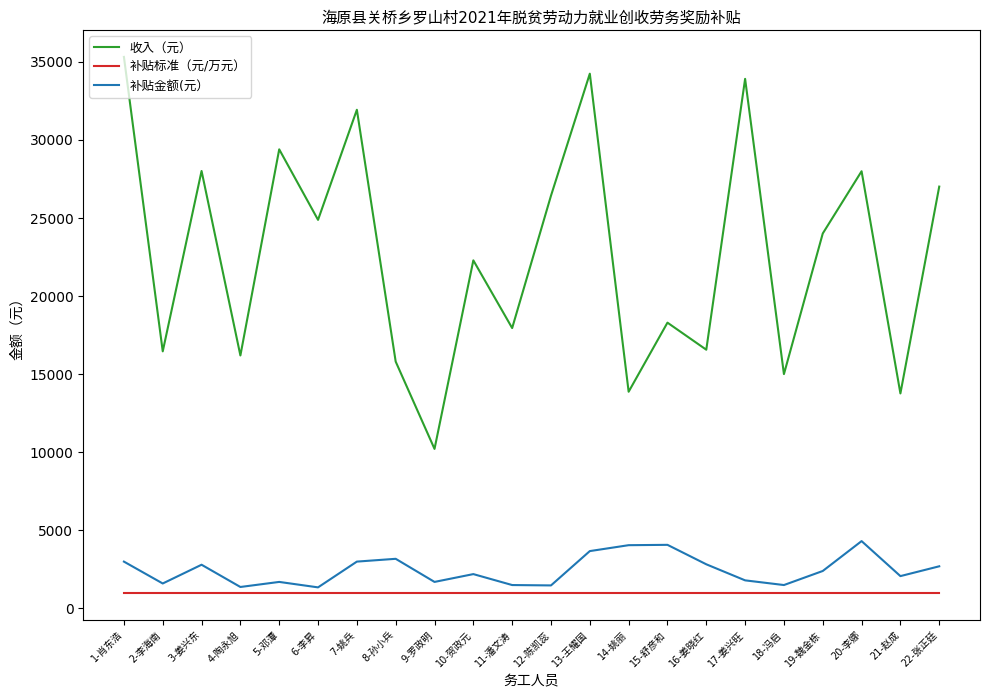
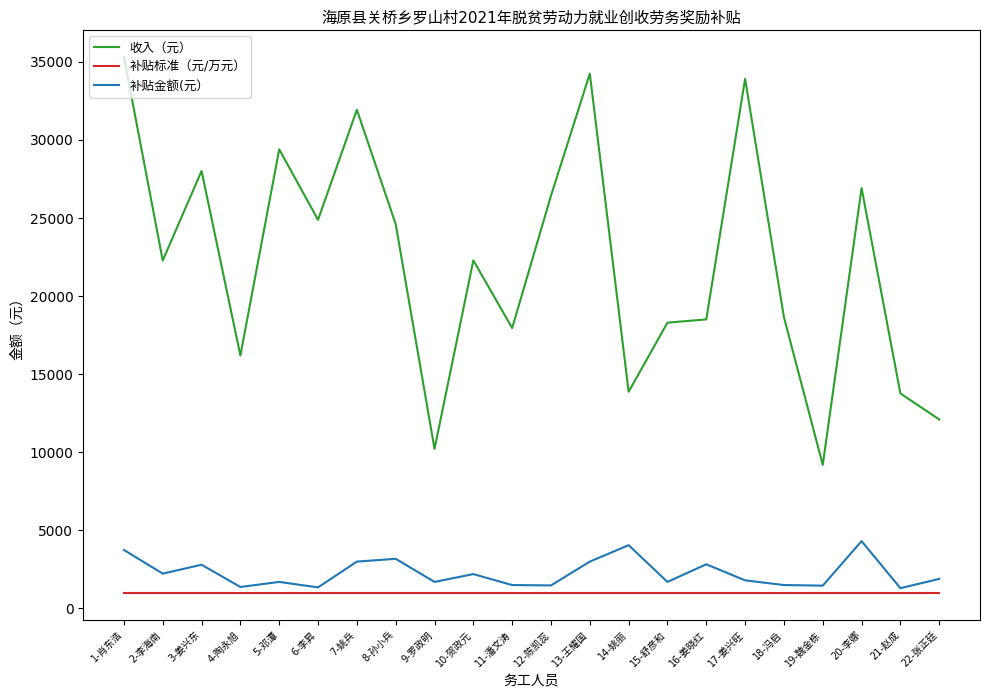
  {
    "收入（元）": {
-     "2-李海南": 16500,
+     "2-李海南": 22300,
      "3-姜兴东": 28000,
      "4-陶永旭": 16200,
      "5-邓潭": 29400,
      "6-李昇": 24900,
      "7-姚兵": 31900,
-     "8-孙小兵": 15800,
+     "8-孙小兵": 24600,
      "9-罗政明": 10200,
      "10-贺政元": 22300,
      "11-潘文涛": 17900,
      "12-陈凯蕊": 26400,
      "13-王耀国": 34200,
      "14-姚丽": 13900,
      "15-舒彦和": 18300,
-     "16-姜晓红": 16600,
+     "16-姜晓红": 18500,
      "17-姜兴旺": 33900,
-     "18-冯启": 15000,
-     "19-魏金栋": 24000,
-     "20-李娜": 28000,
+     "18-冯启": 18600,
+     "19-魏金栋": 9200,
+     "20-李娜": 26900,
      "21-赵成": 13800,
-     "22-张正廷": 27000
+     "22-张正廷": 12100
    },
    "补贴标准（元/万元）": {
      "1-肖东浩": 1000,
      "2-李海南": 1000,
      "3-姜兴东": 1000,
      "4-陶永旭": 1000,
      "5-邓潭": 1000,
      "6-李昇": 1000,
      "7-姚兵": 1000,
      "8-孙小兵": 1000,
      "9-罗政明": 1000,
      "10-贺政元": 1000,
      "11-潘文涛": 1000,
      "12-陈凯蕊": 1000,
      "13-王耀国": 1000,
      "14-姚丽": 1000,
      "15-舒彦和": 1000,
      "16-姜晓红": 1000,
      "17-姜兴旺": 1000,
      "18-冯启": 1000,
      "19-魏金栋": 1000,
      "20-李娜": 1000,
      "21-赵成": 1000,
      "22-张正廷": 1000
    },
    "补贴金额(元）": {
-     "1-肖东浩": 3000,
-     "2-李海南": 1600,
+     "1-肖东浩": 3700,
+     "2-李海南": 2200,
      "3-姜兴东": 2800,
      "4-陶永旭": 1400,
      "5-邓潭": 1700,
      "6-李昇": 1400,
      "7-姚兵": 3000,
      "8-孙小兵": 3200,
      "9-罗政明": 1700,
      "10-贺政元": 2200,
      "11-潘文涛": 1500,
      "12-陈凯蕊": 1500,
-     "13-王耀国": 3700,
+     "13-王耀国": 3000,
      "14-姚丽": 4100,
-     "15-舒彦和": 4100,
+     "15-舒彦和": 1700,
      "16-姜晓红": 2800,
      "17-姜兴旺": 1800,
      "18-冯启": 1500,
-     "19-魏金栋": 2400,
+     "19-魏金栋": 1500,
      "20-李娜": 4300,
-     "21-赵成": 2100,
-     "22-张正廷": 2700
+     "21-赵成": 1300,
+     "22-张正廷": 1900
    }
  }
